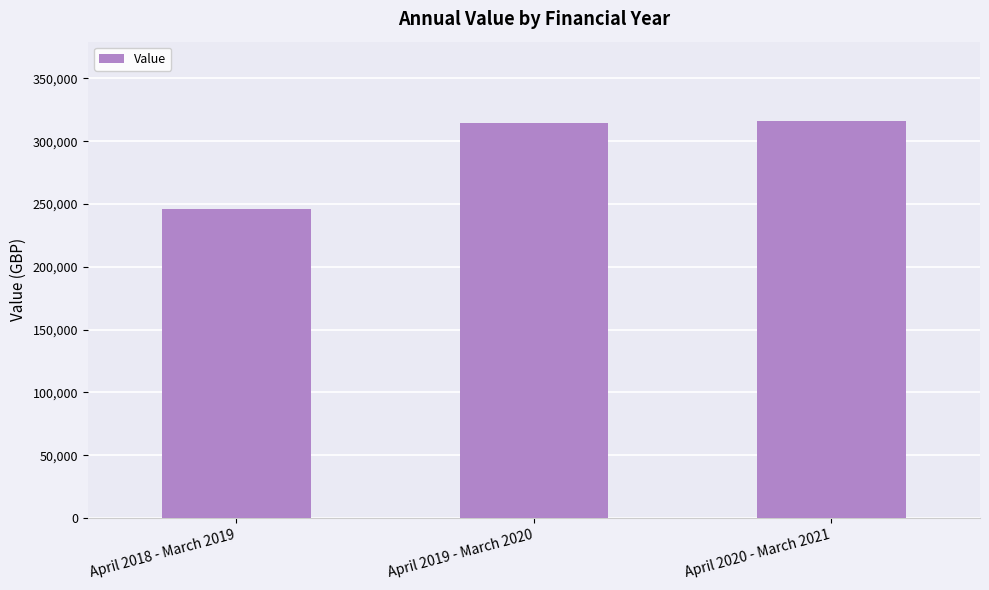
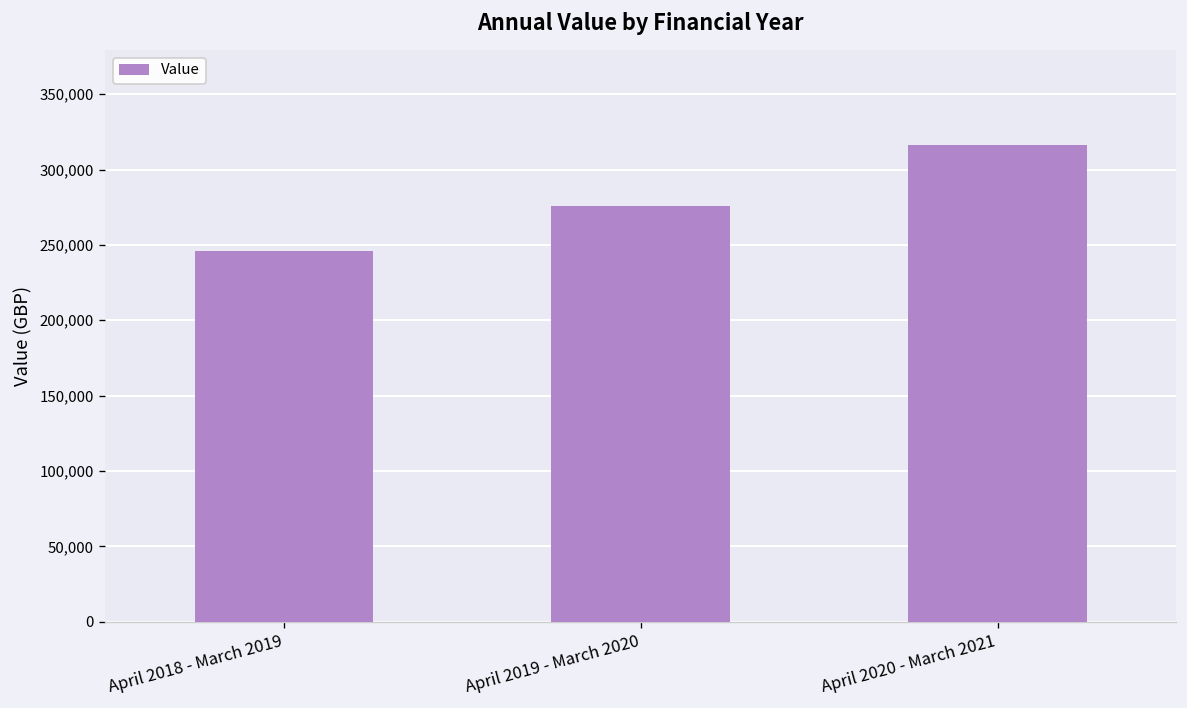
  {
    "April 2018 - March 2019": "246,000",
-   "April 2019 - March 2020": "314,000",
+   "April 2019 - March 2020": "276,000",
    "April 2020 - March 2021": "316,000"
  }
